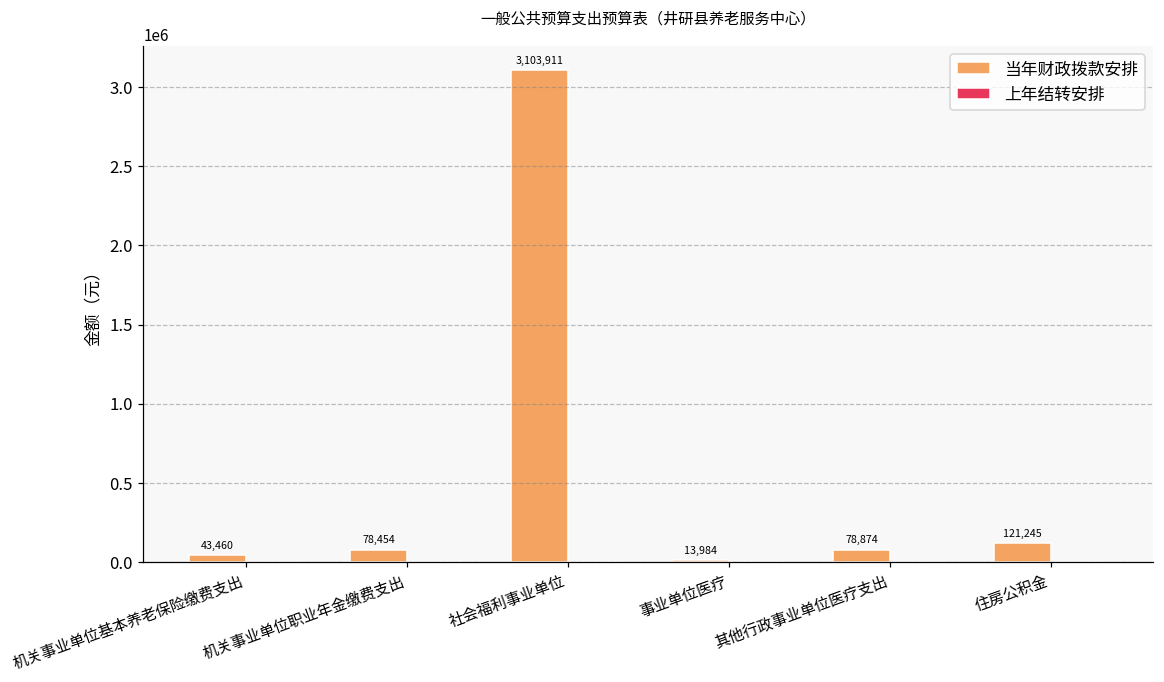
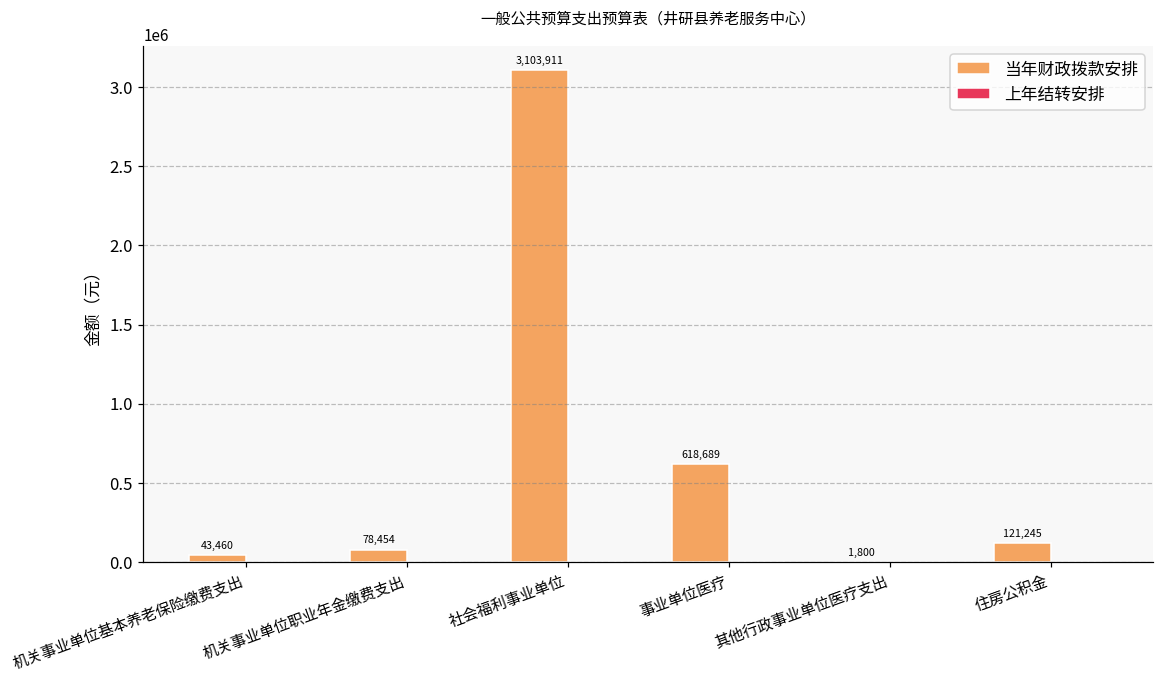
  {
    "当年财政拨款安排": {
      "机关事业单位基本养老保险缴费支出": "43,460",
      "机关事业单位职业年金缴费支出": "78,454",
      "社会福利事业单位": "3,103,911",
-     "事业单位医疗": "13,984",
-     "其他行政事业单位医疗支出": "78,874",
+     "事业单位医疗": "618,689",
+     "其他行政事业单位医疗支出": "1,800",
      "住房公积金": "121,245"
    },
    "上年结转安排": {
      "机关事业单位基本养老保险缴费支出": "0",
      "机关事业单位职业年金缴费支出": "0",
      "社会福利事业单位": "0",
      "事业单位医疗": "0",
      "其他行政事业单位医疗支出": "0",
      "住房公积金": "0"
    }
  }
